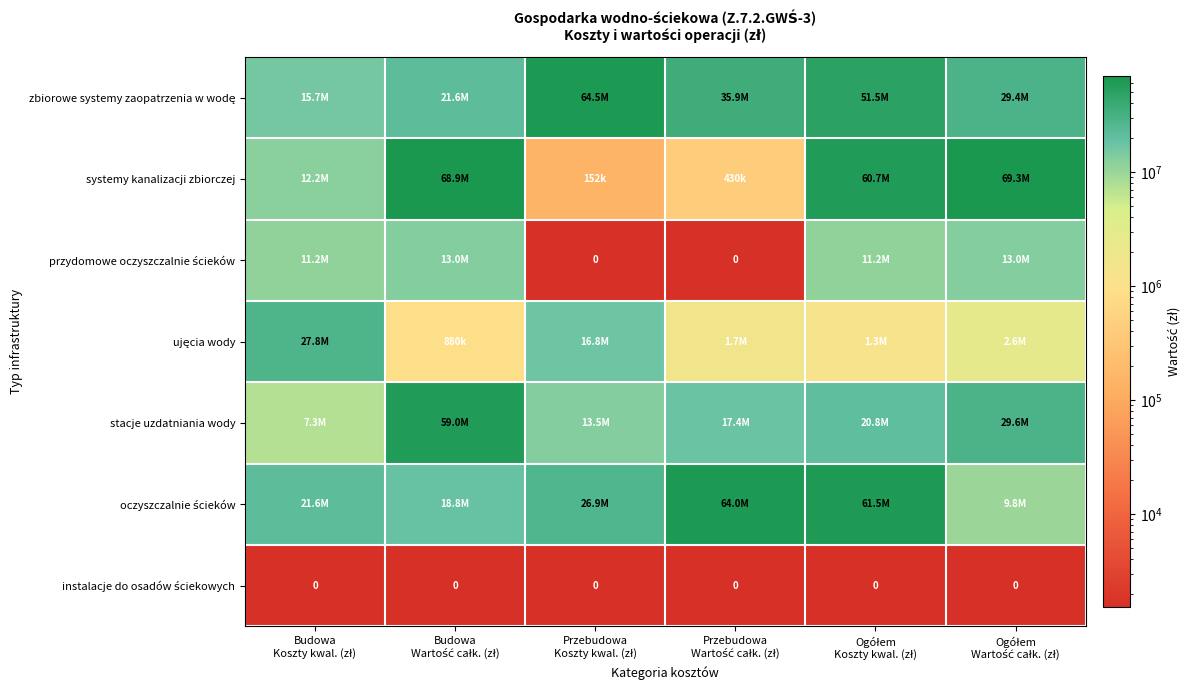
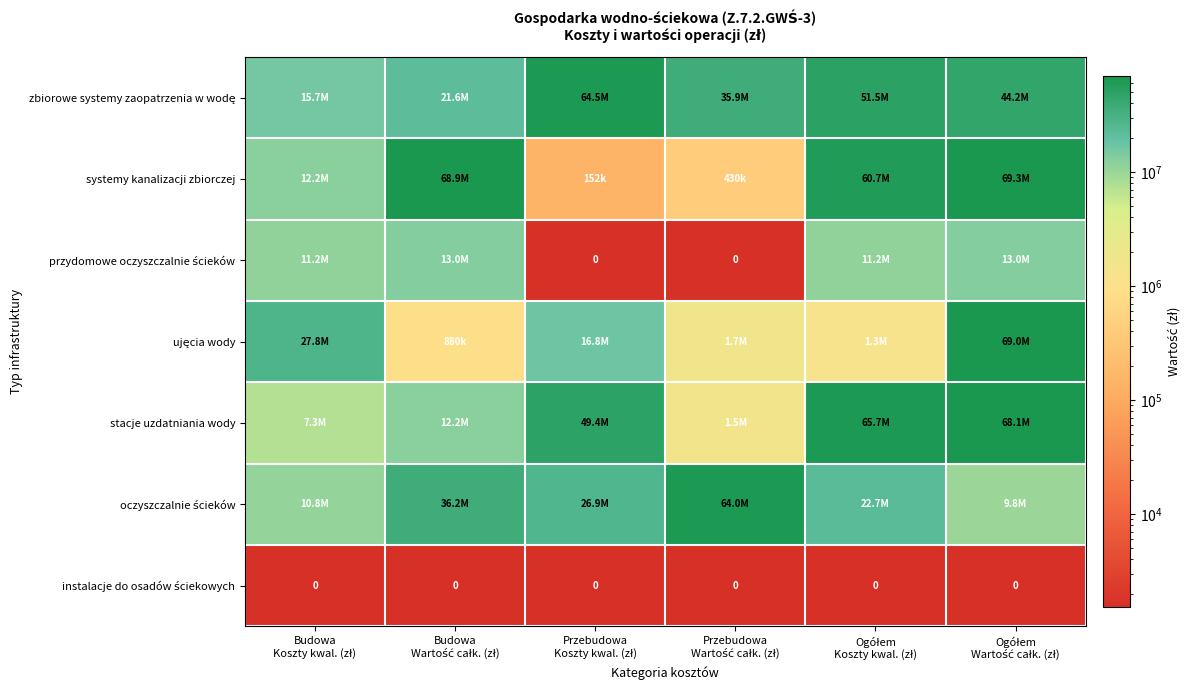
  {
    "zbiorowe systemy zaopatrzenia w wodę": {
      "Budowa Koszty kwal. (zł)": "15.7M",
      "Budowa Wartość całk. (zł)": "21.6M",
      "Przebudowa Koszty kwal. (zł)": "64.5M",
      "Przebudowa Wartość całk. (zł)": "35.9M",
      "Ogółem Koszty kwal. (zł)": "51.5M",
-     "Ogółem Wartość całk. (zł)": "29.4M"
+     "Ogółem Wartość całk. (zł)": "44.2M"
    },
    "systemy kanalizacji zbiorczej": {
      "Budowa Koszty kwal. (zł)": "12.2M",
      "Budowa Wartość całk. (zł)": "68.9M",
      "Przebudowa Koszty kwal. (zł)": "152k",
      "Przebudowa Wartość całk. (zł)": "430k",
      "Ogółem Koszty kwal. (zł)": "60.7M",
      "Ogółem Wartość całk. (zł)": "69.3M"
    },
    "przydomowe oczyszczalnie ścieków": {
      "Budowa Koszty kwal. (zł)": "11.2M",
      "Budowa Wartość całk. (zł)": "13.0M",
      "Przebudowa Koszty kwal. (zł)": "0",
      "Przebudowa Wartość całk. (zł)": "0",
      "Ogółem Koszty kwal. (zł)": "11.2M",
      "Ogółem Wartość całk. (zł)": "13.0M"
    },
    "ujęcia wody": {
      "Budowa Koszty kwal. (zł)": "27.8M",
      "Budowa Wartość całk. (zł)": "880k",
      "Przebudowa Koszty kwal. (zł)": "16.8M",
      "Przebudowa Wartość całk. (zł)": "1.7M",
      "Ogółem Koszty kwal. (zł)": "1.3M",
-     "Ogółem Wartość całk. (zł)": "2.6M"
+     "Ogółem Wartość całk. (zł)": "69.0M"
    },
    "stacje uzdatniania wody": {
      "Budowa Koszty kwal. (zł)": "7.3M",
-     "Budowa Wartość całk. (zł)": "59.0M",
-     "Przebudowa Koszty kwal. (zł)": "13.5M",
-     "Przebudowa Wartość całk. (zł)": "17.4M",
-     "Ogółem Koszty kwal. (zł)": "20.8M",
-     "Ogółem Wartość całk. (zł)": "29.6M"
+     "Budowa Wartość całk. (zł)": "12.2M",
+     "Przebudowa Koszty kwal. (zł)": "49.4M",
+     "Przebudowa Wartość całk. (zł)": "1.5M",
+     "Ogółem Koszty kwal. (zł)": "65.7M",
+     "Ogółem Wartość całk. (zł)": "68.1M"
    },
    "oczyszczalnie ścieków": {
-     "Budowa Koszty kwal. (zł)": "21.6M",
-     "Budowa Wartość całk. (zł)": "18.8M",
+     "Budowa Koszty kwal. (zł)": "10.8M",
+     "Budowa Wartość całk. (zł)": "36.2M",
      "Przebudowa Koszty kwal. (zł)": "26.9M",
      "Przebudowa Wartość całk. (zł)": "64.0M",
-     "Ogółem Koszty kwal. (zł)": "61.5M",
+     "Ogółem Koszty kwal. (zł)": "22.7M",
      "Ogółem Wartość całk. (zł)": "9.8M"
    },
    "instalacje do osadów ściekowych": {
      "Budowa Koszty kwal. (zł)": "0",
      "Budowa Wartość całk. (zł)": "0",
      "Przebudowa Koszty kwal. (zł)": "0",
      "Przebudowa Wartość całk. (zł)": "0",
      "Ogółem Koszty kwal. (zł)": "0",
      "Ogółem Wartość całk. (zł)": "0"
    }
  }
